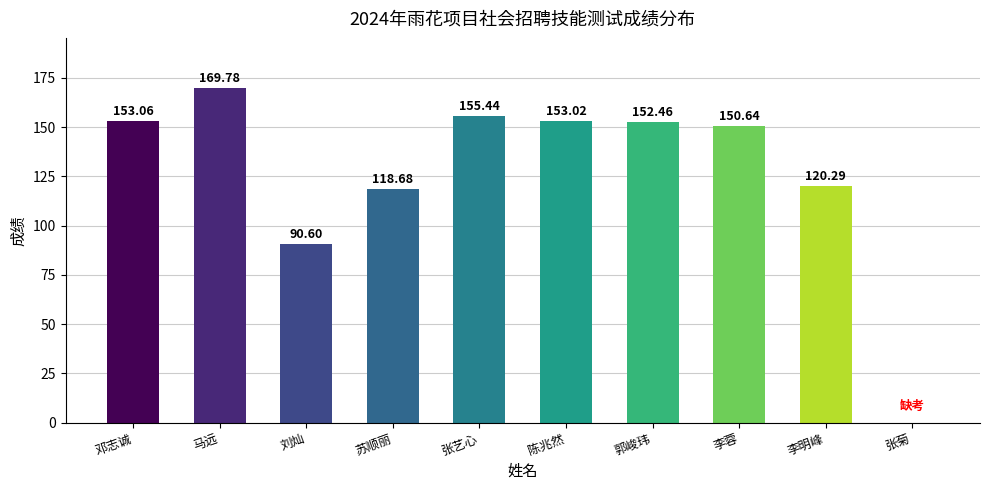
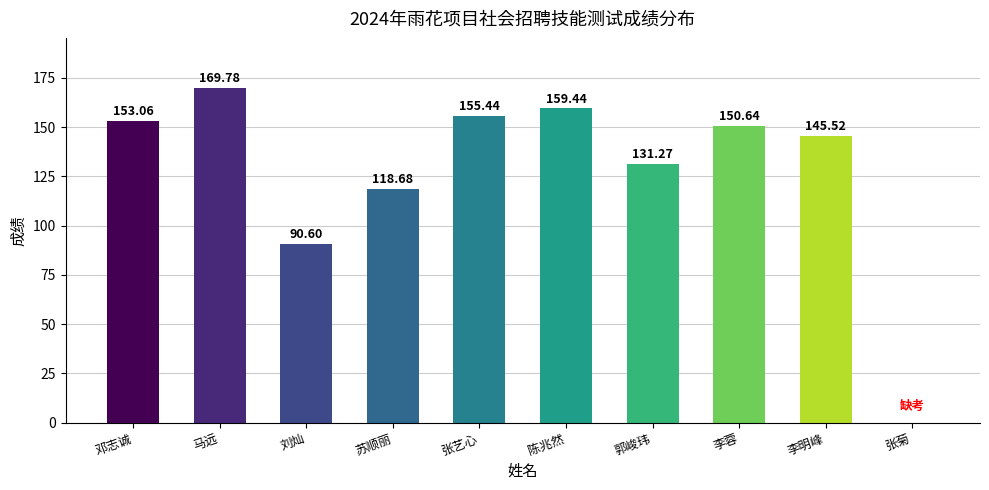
  {
    "邓志诚": 153.06,
    "马远": 169.78,
    "刘灿": 90.60,
    "苏顺丽": 118.68,
    "张艺心": 155.44,
-   "陈兆然": 153.02,
-   "郭峻玮": 152.46,
+   "陈兆然": 159.44,
+   "郭峻玮": 131.27,
    "李蓉": 150.64,
-   "李明峰": 120.29
+   "李明峰": 145.52
  }
